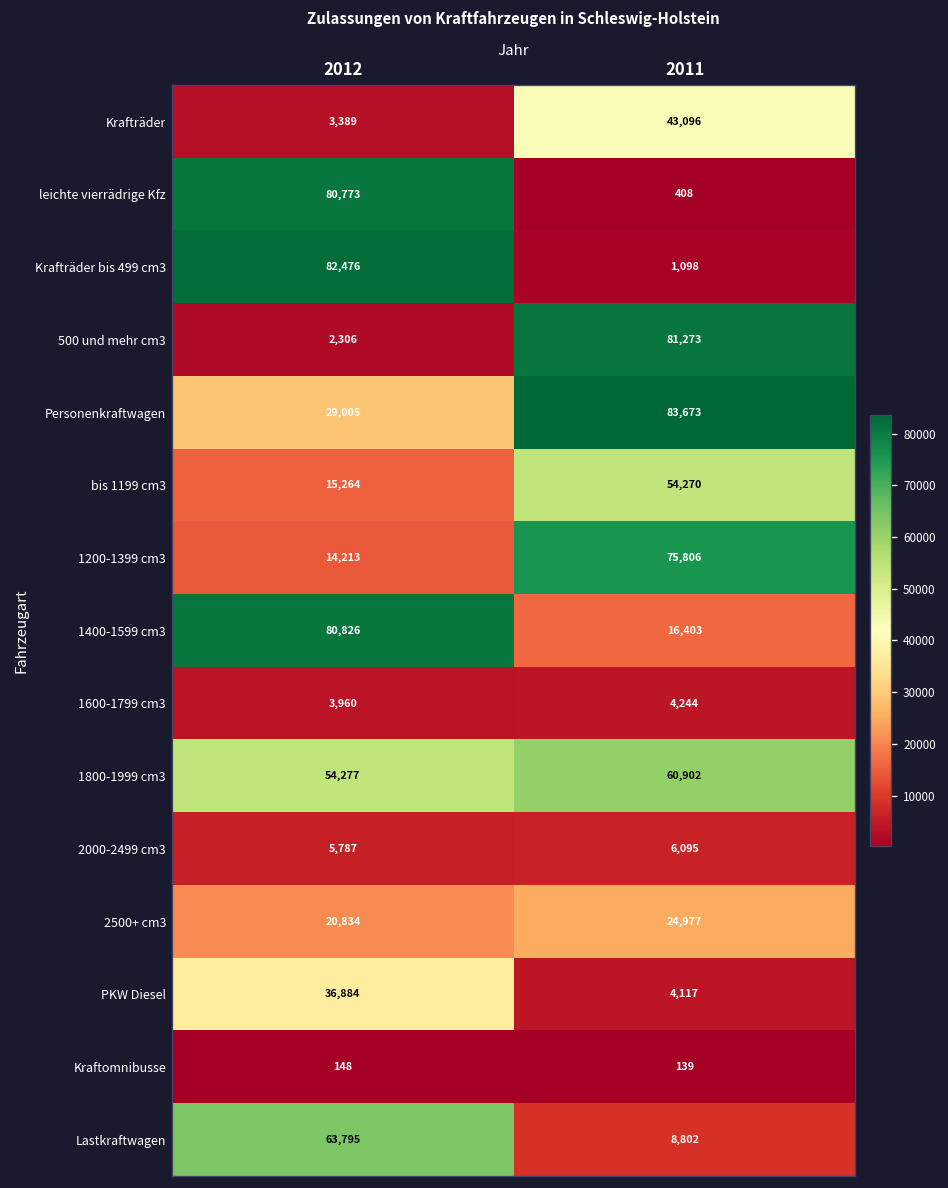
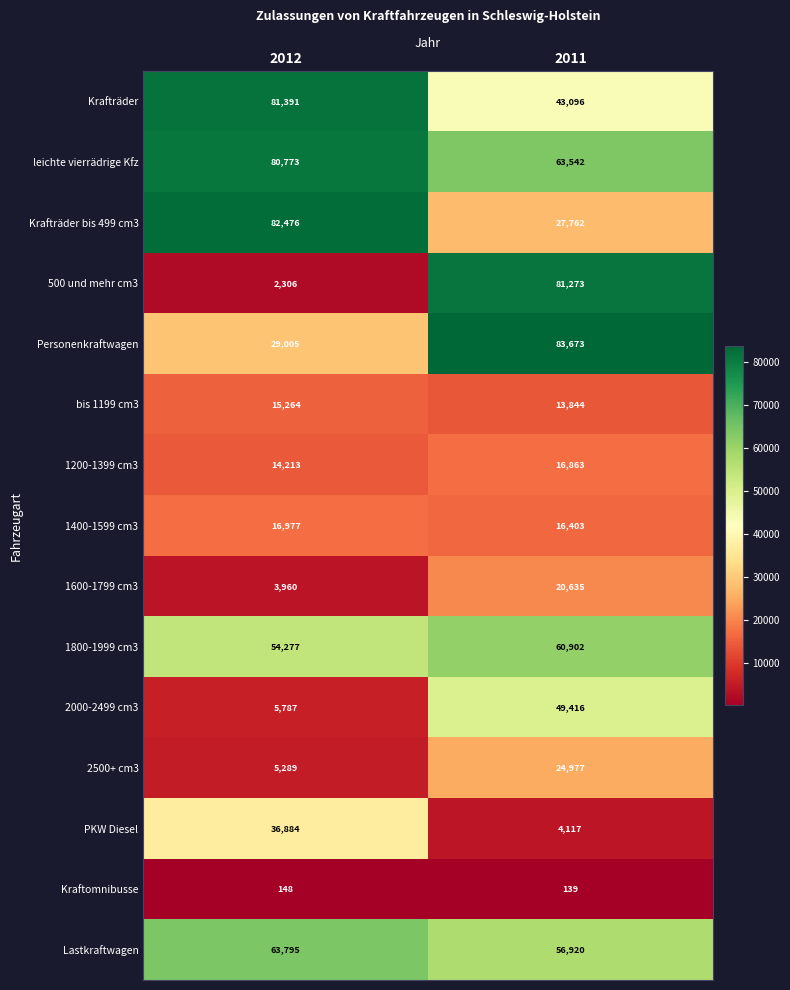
  {
    "Krafträder": {
-     "2012": "3,389",
+     "2012": "81,391",
      "2011": "43,096"
    },
    "leichte vierrädrige Kfz": {
      "2012": "80,773",
-     "2011": "408"
+     "2011": "63,542"
    },
    "Krafträder bis 499 cm3": {
      "2012": "82,476",
-     "2011": "1,098"
+     "2011": "27,762"
    },
    "500 und mehr cm3": {
      "2012": "2,306",
      "2011": "81,273"
    },
    "Personenkraftwagen": {
      "2012": "29,005",
      "2011": "83,673"
    },
    "bis 1199 cm3": {
      "2012": "15,264",
-     "2011": "54,270"
+     "2011": "13,844"
    },
    "1200-1399 cm3": {
      "2012": "14,213",
-     "2011": "75,806"
+     "2011": "16,863"
    },
    "1400-1599 cm3": {
-     "2012": "80,826",
+     "2012": "16,977",
      "2011": "16,403"
    },
    "1600-1799 cm3": {
      "2012": "3,960",
-     "2011": "4,244"
+     "2011": "20,635"
    },
    "1800-1999 cm3": {
      "2012": "54,277",
      "2011": "60,902"
    },
    "2000-2499 cm3": {
      "2012": "5,787",
-     "2011": "6,095"
+     "2011": "49,416"
    },
    "2500+ cm3": {
-     "2012": "20,834",
+     "2012": "5,289",
      "2011": "24,977"
    },
    "PKW Diesel": {
      "2012": "36,884",
      "2011": "4,117"
    },
    "Kraftomnibusse": {
      "2012": "148",
      "2011": "139"
    },
    "Lastkraftwagen": {
      "2012": "63,795",
-     "2011": "8,802"
+     "2011": "56,920"
    }
  }
